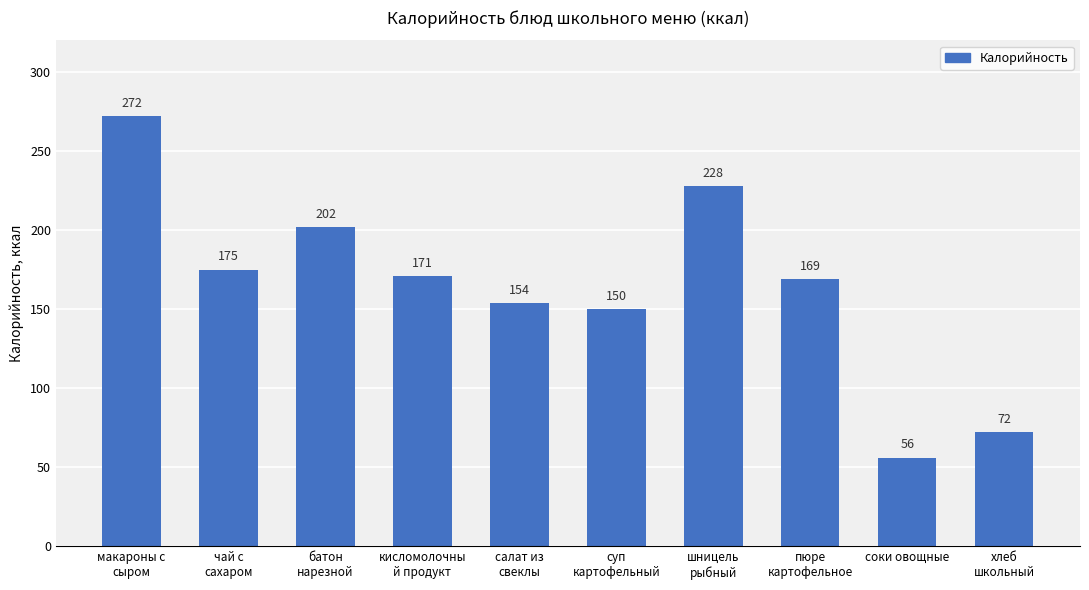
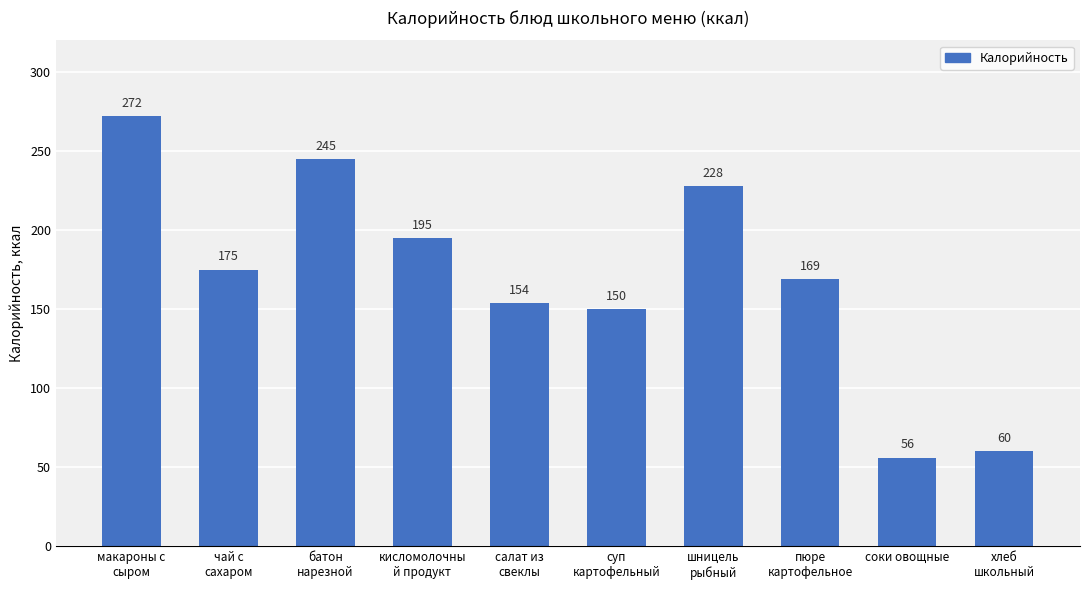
  {
    "макароны с сыром": 272,
    "чай с сахаром": 175,
-   "батон нарезной": 202,
-   "кисломолочны й продукт": 171,
+   "батон нарезной": 245,
+   "кисломолочны й продукт": 195,
    "салат из свеклы": 154,
    "суп картофельный": 150,
    "шницель рыбный": 228,
    "пюре картофельное": 169,
    "соки овощные": 56,
-   "хлеб школьный": 72
+   "хлеб школьный": 60
  }
